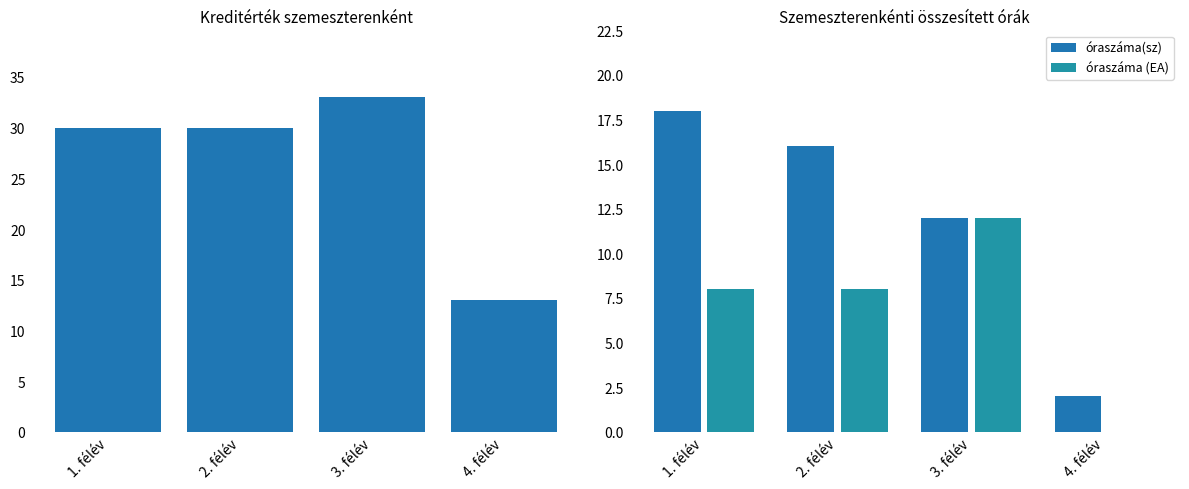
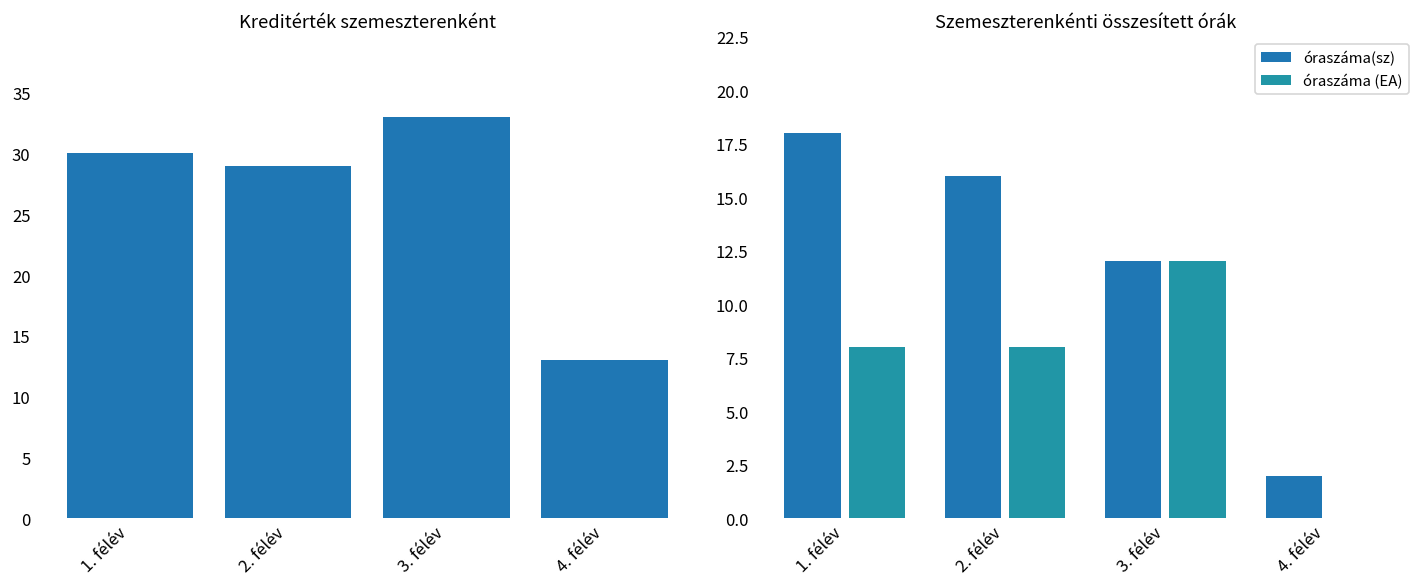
  {
    "Kreditérték szemeszterenként": {
      "1. félév": 30,
-     "2. félév": 30,
+     "2. félév": 29,
      "3. félév": 33,
      "4. félév": 13
    }
  }
